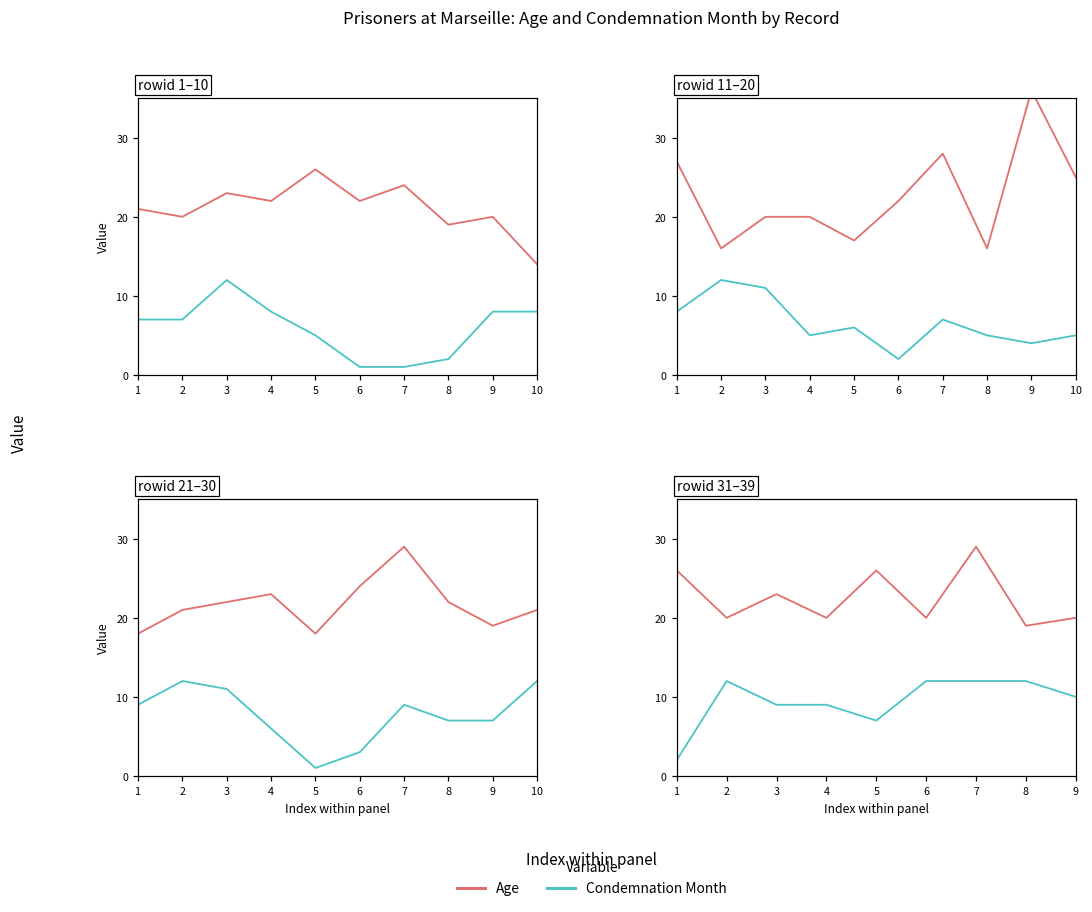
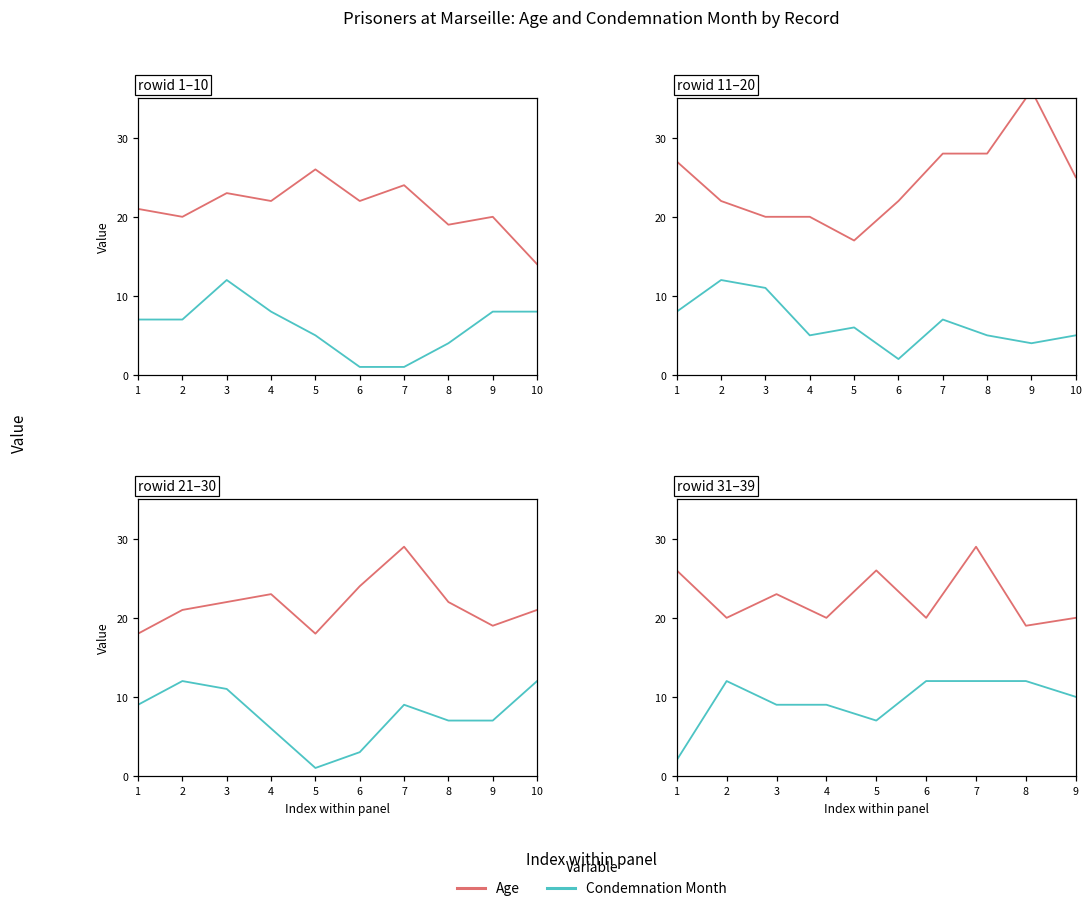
  {
    "rowid 1–10": {
      "Age": {
        "1": 21,
        "2": 20,
        "3": 23,
        "4": 22,
        "5": 26,
        "6": 22,
        "7": 24,
        "8": 19,
        "9": 20,
        "10": 14
      },
      "Condemnation Month": {
        "1": 7,
        "2": 7,
        "3": 12,
        "4": 8,
        "5": 5,
        "6": 1,
        "7": 1,
-       "8": 2,
+       "8": 4,
        "9": 8,
        "10": 8
      }
    },
    "rowid 11–20": {
      "Age": {
        "1": 27,
-       "2": 16,
+       "2": 22,
        "3": 20,
        "4": 20,
        "5": 17,
        "6": 22,
        "7": 28,
-       "8": 16,
+       "8": 28,
        "10": 25
      },
      "Condemnation Month": {
        "1": 8,
        "2": 12,
        "3": 11,
        "4": 5,
        "5": 6,
        "6": 2,
        "7": 7,
        "8": 5,
        "9": 4,
        "10": 5
      }
    },
    "rowid 21–30": {
      "Age": {
        "1": 18,
        "2": 21,
        "3": 22,
        "4": 23,
        "5": 18,
        "6": 24,
        "7": 29,
        "8": 22,
        "9": 19,
        "10": 21
      },
      "Condemnation Month": {
        "1": 9,
        "2": 12,
        "3": 11,
        "4": 6,
        "5": 1,
        "6": 3,
        "7": 9,
        "8": 7,
        "9": 7,
        "10": 12
      }
    },
    "rowid 31–39": {
      "Age": {
        "1": 26,
        "2": 20,
        "3": 23,
        "4": 20,
        "5": 26,
        "6": 20,
        "7": 29,
        "8": 19,
        "9": 20
      },
      "Condemnation Month": {
        "1": 2,
        "2": 12,
        "3": 9,
        "4": 9,
        "5": 7,
        "6": 12,
        "7": 12,
        "8": 12,
        "9": 10
      }
    }
  }
